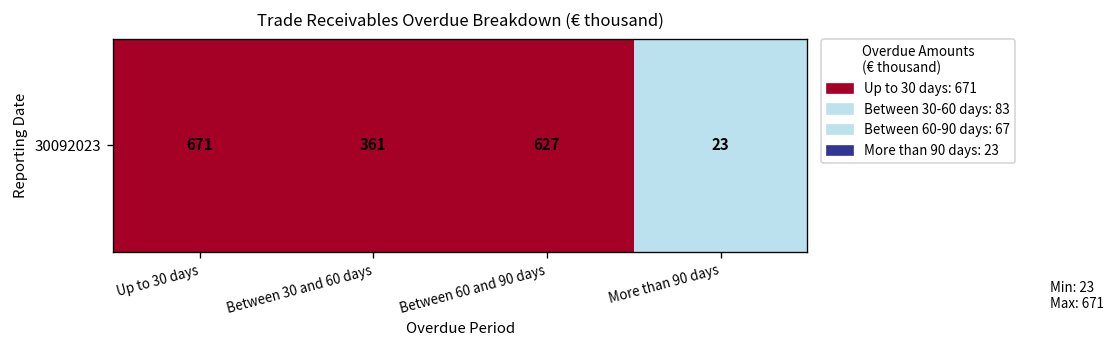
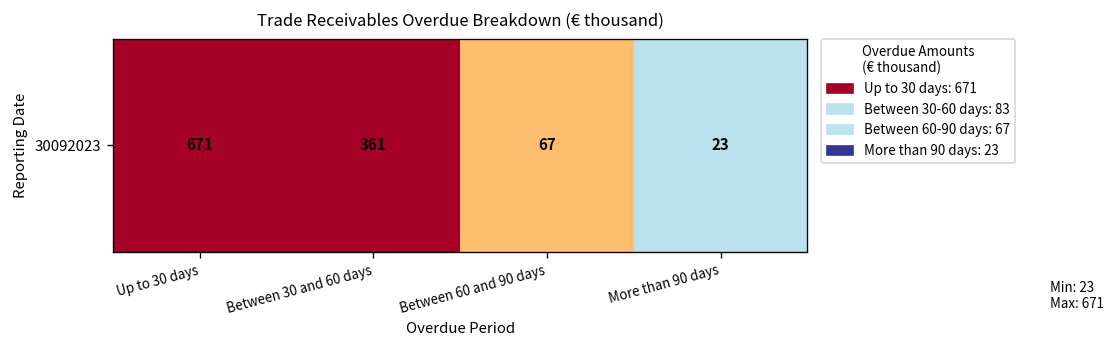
  {
    "30092023": {
      "Up to 30 days": 671,
      "Between 30 and 60 days": 361,
-     "Between 60 and 90 days": 627,
+     "Between 60 and 90 days": 67,
      "More than 90 days": 23
    }
  }
